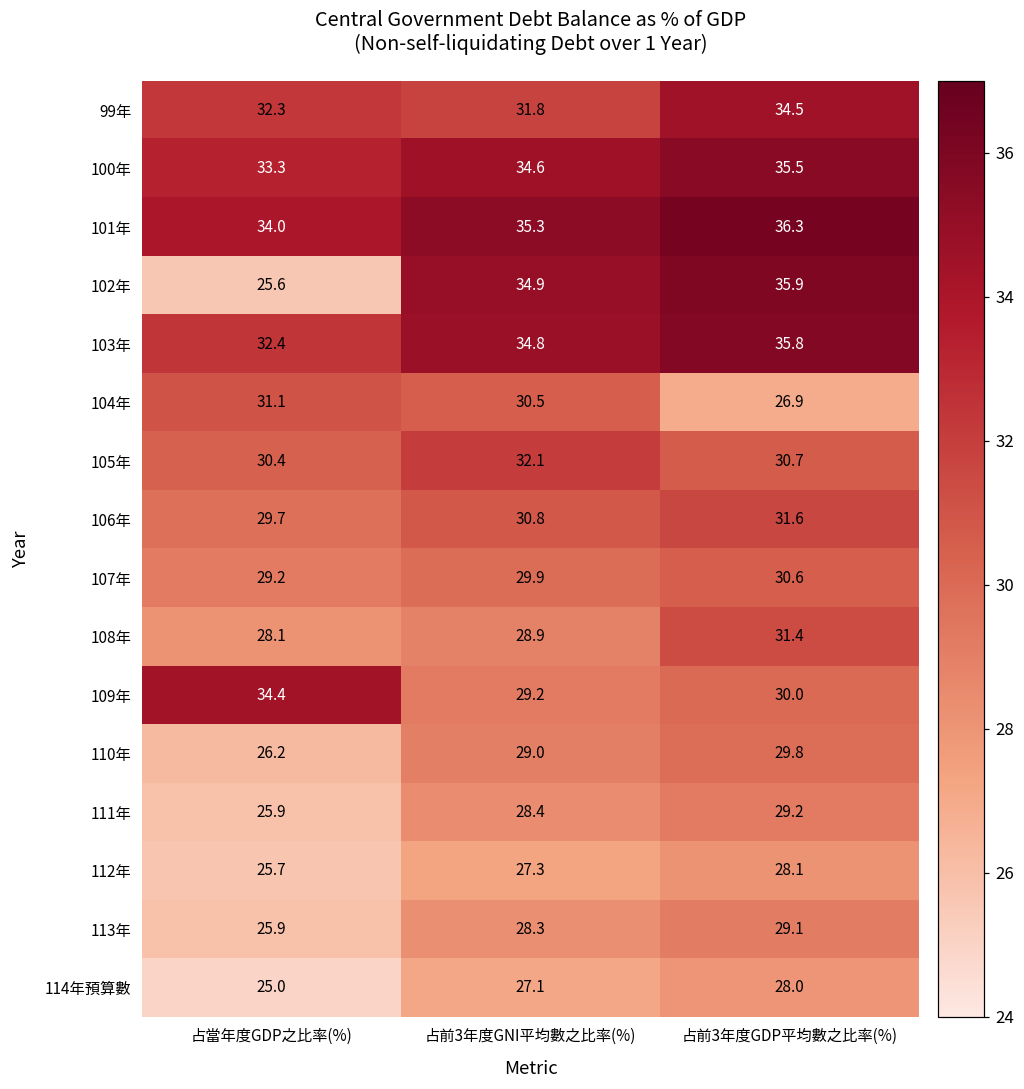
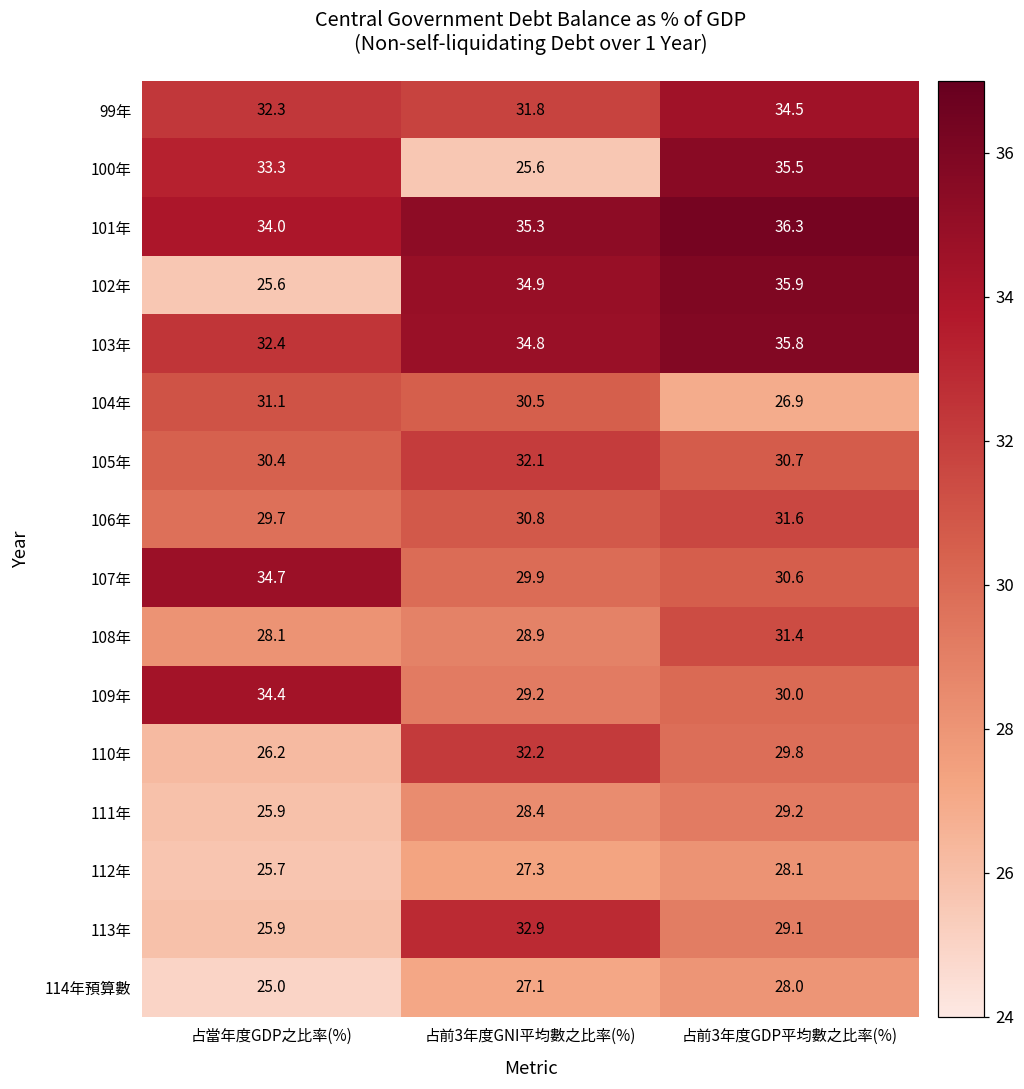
  {
    "99年": {
      "占當年度GDP之比率(%)": 32.3,
      "占前3年度GNI平均數之比率(%)": 31.8,
      "占前3年度GDP平均數之比率(%)": 34.5
    },
    "100年": {
      "占當年度GDP之比率(%)": 33.3,
-     "占前3年度GNI平均數之比率(%)": 34.6,
+     "占前3年度GNI平均數之比率(%)": 25.6,
      "占前3年度GDP平均數之比率(%)": 35.5
    },
    "101年": {
      "占當年度GDP之比率(%)": 34.0,
      "占前3年度GNI平均數之比率(%)": 35.3,
      "占前3年度GDP平均數之比率(%)": 36.3
    },
    "102年": {
      "占當年度GDP之比率(%)": 25.6,
      "占前3年度GNI平均數之比率(%)": 34.9,
      "占前3年度GDP平均數之比率(%)": 35.9
    },
    "103年": {
      "占當年度GDP之比率(%)": 32.4,
      "占前3年度GNI平均數之比率(%)": 34.8,
      "占前3年度GDP平均數之比率(%)": 35.8
    },
    "104年": {
      "占當年度GDP之比率(%)": 31.1,
      "占前3年度GNI平均數之比率(%)": 30.5,
      "占前3年度GDP平均數之比率(%)": 26.9
    },
    "105年": {
      "占當年度GDP之比率(%)": 30.4,
      "占前3年度GNI平均數之比率(%)": 32.1,
      "占前3年度GDP平均數之比率(%)": 30.7
    },
    "106年": {
      "占當年度GDP之比率(%)": 29.7,
      "占前3年度GNI平均數之比率(%)": 30.8,
      "占前3年度GDP平均數之比率(%)": 31.6
    },
    "107年": {
-     "占當年度GDP之比率(%)": 29.2,
+     "占當年度GDP之比率(%)": 34.7,
      "占前3年度GNI平均數之比率(%)": 29.9,
      "占前3年度GDP平均數之比率(%)": 30.6
    },
    "108年": {
      "占當年度GDP之比率(%)": 28.1,
      "占前3年度GNI平均數之比率(%)": 28.9,
      "占前3年度GDP平均數之比率(%)": 31.4
    },
    "109年": {
      "占當年度GDP之比率(%)": 34.4,
      "占前3年度GNI平均數之比率(%)": 29.2,
      "占前3年度GDP平均數之比率(%)": 30.0
    },
    "110年": {
      "占當年度GDP之比率(%)": 26.2,
-     "占前3年度GNI平均數之比率(%)": 29.0,
+     "占前3年度GNI平均數之比率(%)": 32.2,
      "占前3年度GDP平均數之比率(%)": 29.8
    },
    "111年": {
      "占當年度GDP之比率(%)": 25.9,
      "占前3年度GNI平均數之比率(%)": 28.4,
      "占前3年度GDP平均數之比率(%)": 29.2
    },
    "112年": {
      "占當年度GDP之比率(%)": 25.7,
      "占前3年度GNI平均數之比率(%)": 27.3,
      "占前3年度GDP平均數之比率(%)": 28.1
    },
    "113年": {
      "占當年度GDP之比率(%)": 25.9,
-     "占前3年度GNI平均數之比率(%)": 28.3,
+     "占前3年度GNI平均數之比率(%)": 32.9,
      "占前3年度GDP平均數之比率(%)": 29.1
    },
    "114年預算數": {
      "占當年度GDP之比率(%)": 25.0,
      "占前3年度GNI平均數之比率(%)": 27.1,
      "占前3年度GDP平均數之比率(%)": 28.0
    }
  }
